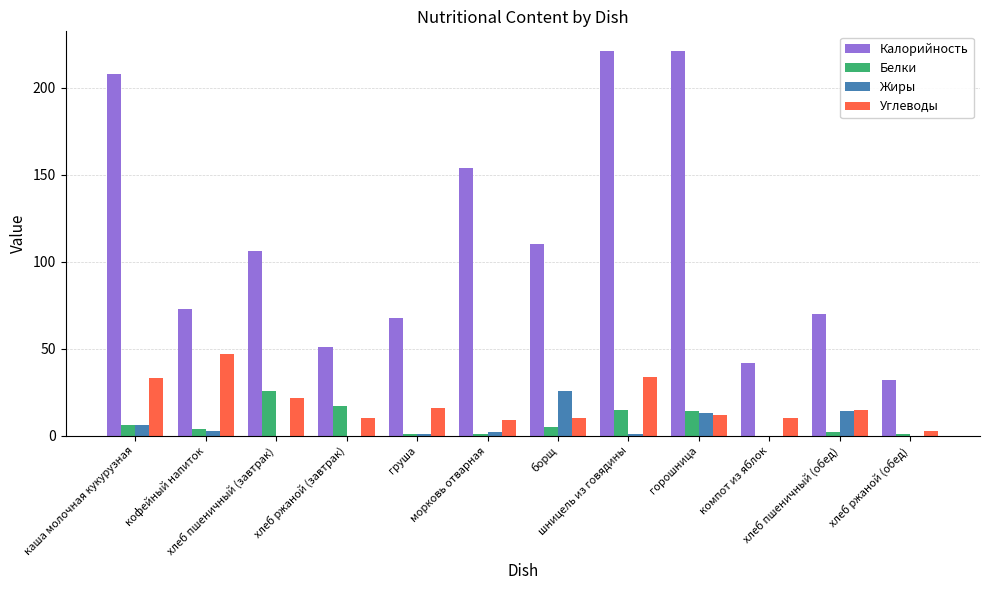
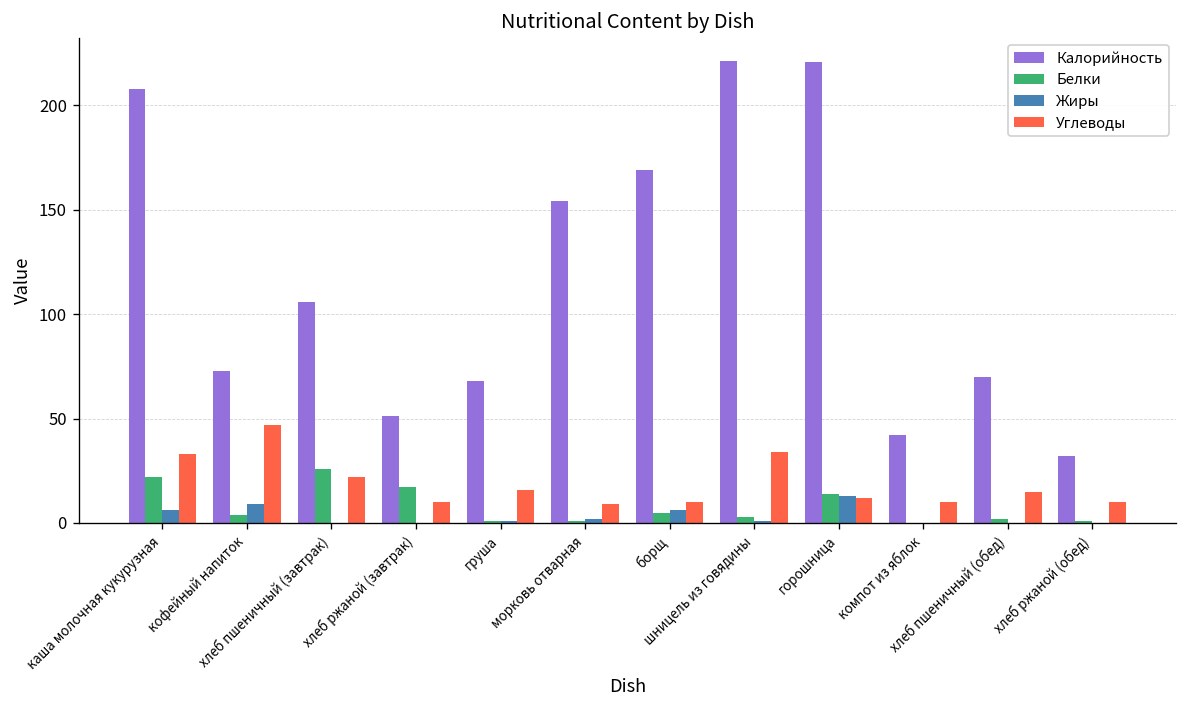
  {
    "Калорийность": {
      "каша молочная кукурузная": 208,
      "кофейный напиток": 73,
      "хлеб пшеничный (завтрак)": 106,
      "хлеб ржаной (завтрак)": 51,
      "груша": 68,
      "морковь отварная": 154,
-     "борщ": 110,
+     "борщ": 169,
      "шницель из говядины": 221,
      "горошница": 221,
      "компот из яблок": 42,
      "хлеб пшеничный (обед)": 70,
      "хлеб ржаной (обед)": 32
    },
    "Белки": {
-     "каша молочная кукурузная": 6,
+     "каша молочная кукурузная": 22,
      "кофейный напиток": 4,
      "хлеб пшеничный (завтрак)": 26,
      "хлеб ржаной (завтрак)": 17,
      "борщ": 5,
-     "шницель из говядины": 15,
+     "шницель из говядины": 3,
      "горошница": 14,
      "компот из яблок": 0,
      "хлеб пшеничный (обед)": 2
    },
    "Жиры": {
      "каша молочная кукурузная": 6,
-     "кофейный напиток": 3,
+     "кофейный напиток": 9,
      "хлеб пшеничный (завтрак)": 0,
      "хлеб ржаной (завтрак)": 0,
      "морковь отварная": 2,
-     "борщ": 26,
+     "борщ": 6,
      "горошница": 13,
      "компот из яблок": 0,
-     "хлеб пшеничный (обед)": 14,
+     "хлеб пшеничный (обед)": 0,
      "хлеб ржаной (обед)": 0
    },
    "Углеводы": {
      "каша молочная кукурузная": 33,
      "кофейный напиток": 47,
      "хлеб пшеничный (завтрак)": 22,
      "хлеб ржаной (завтрак)": 10,
      "груша": 16,
      "морковь отварная": 9,
      "борщ": 10,
      "шницель из говядины": 34,
      "горошница": 12,
      "компот из яблок": 10,
      "хлеб пшеничный (обед)": 15,
-     "хлеб ржаной (обед)": 3
+     "хлеб ржаной (обед)": 10
    }
  }
